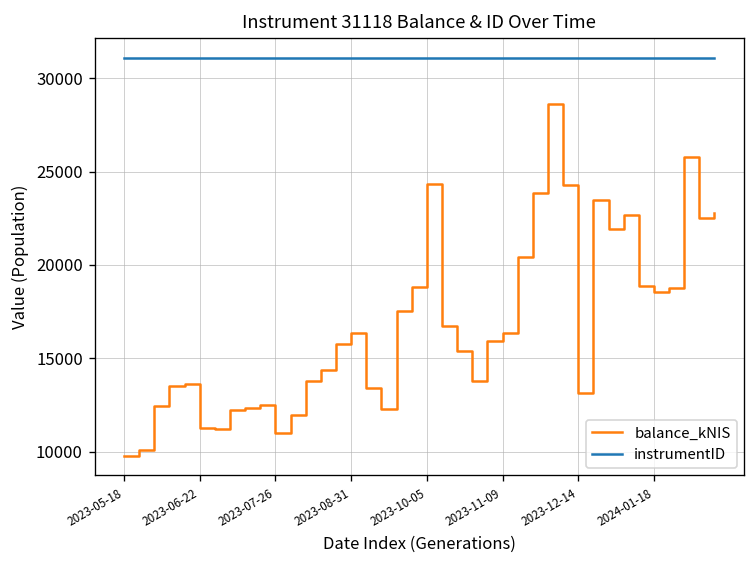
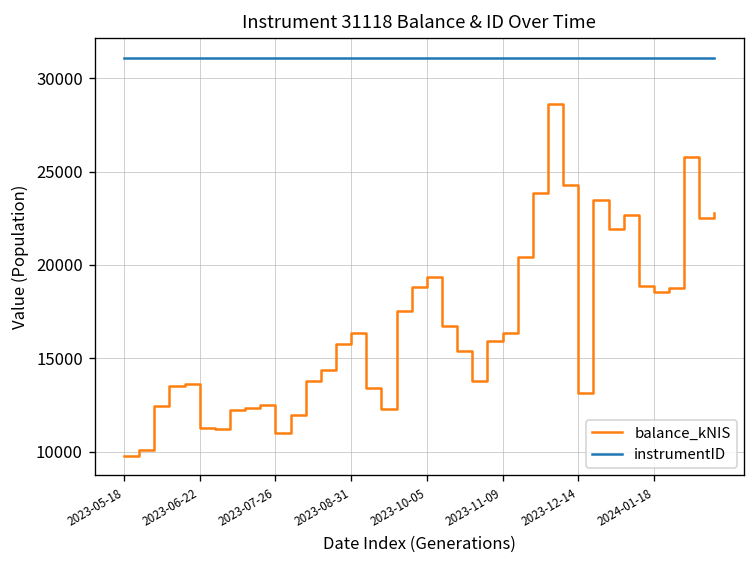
  {
    "balance_kNIS": {
      "2023-05-18": 9800,
      "2023-06-22": 11300,
      "2023-07-26": 11000,
      "2023-08-31": 16400,
-     "2023-10-05": 24300,
+     "2023-10-05": 19300,
      "2023-11-09": 16300,
      "2023-12-14": 13200,
      "2024-01-18": 18600
    },
    "instrumentID": {
      "2023-05-18": 31100,
      "2023-06-22": 31100,
      "2023-07-26": 31100,
      "2023-08-31": 31100,
      "2023-10-05": 31100,
      "2023-11-09": 31100,
      "2023-12-14": 31100,
      "2024-01-18": 31100
    }
  }
